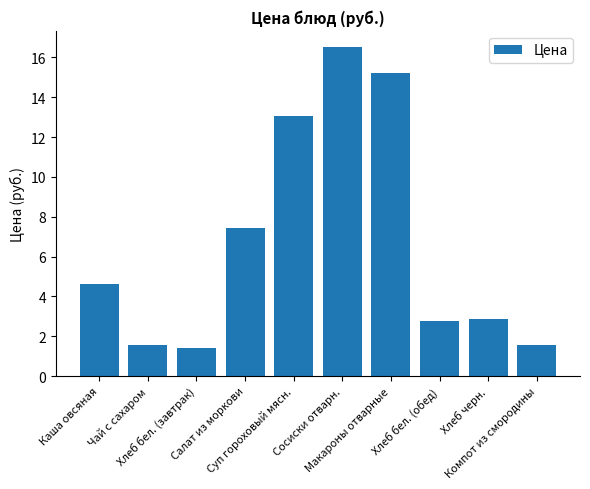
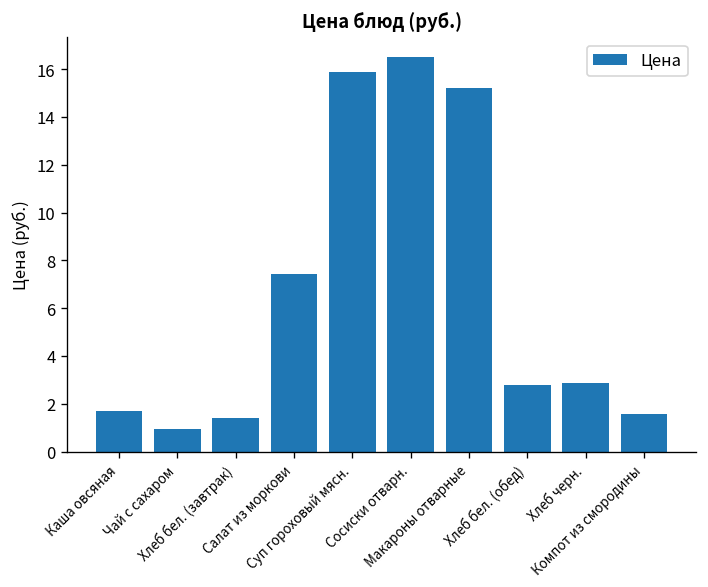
  {
-   "Каша овсяная": 4.7,
-   "Чай с сахаром": 1.6,
+   "Каша овсяная": 1.7,
+   "Чай с сахаром": 0.9,
    "Хлеб бел. (завтрак)": 1.4,
    "Салат из моркови": 7.4,
-   "Суп гороховый мясн.": 13.1,
+   "Суп гороховый мясн.": 15.9,
    "Сосиски отварн.": 16.5,
    "Макароны отварные": 15.2,
    "Хлеб бел. (обед)": 2.8,
    "Хлеб черн.": 2.9,
    "Компот из смородины": 1.6
  }
